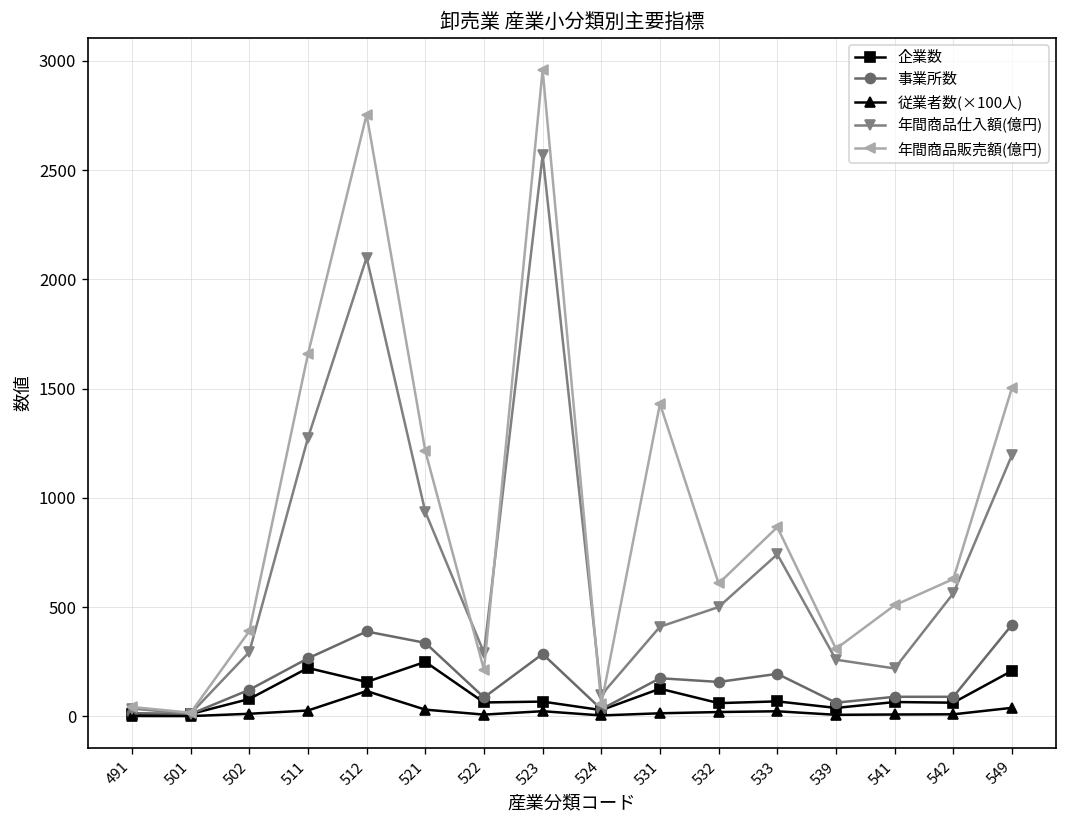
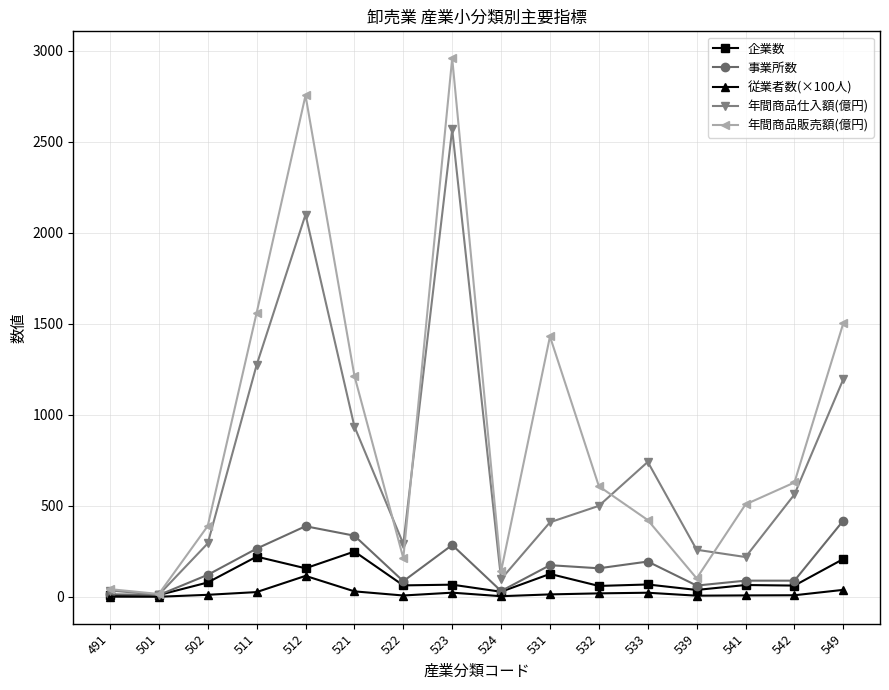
  {
    "年間商品販売額(億円)": {
      "502": 390,
-     "511": 1660,
+     "511": 1560,
      "512": 2750,
      "521": 1210,
      "522": 210,
      "523": 2960,
-     "524": 60,
+     "524": 140,
      "531": 1430,
      "532": 610,
-     "533": 870,
-     "539": 310,
+     "533": 420,
+     "539": 100,
      "541": 510,
      "542": 630,
      "549": 1500
    }
  }
